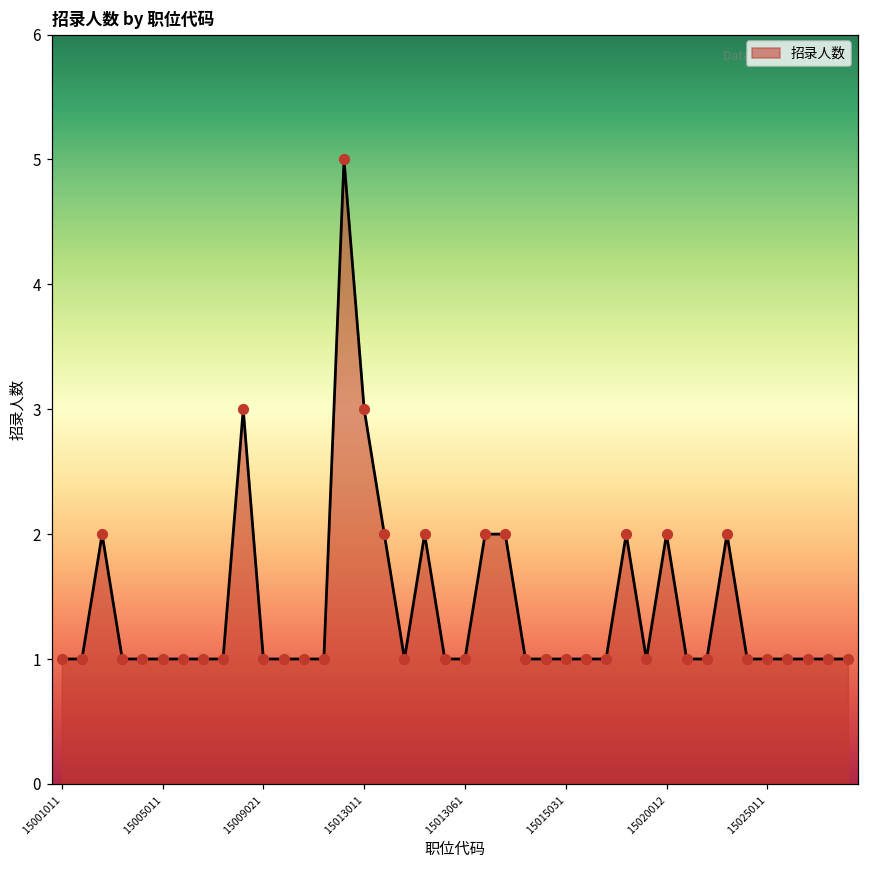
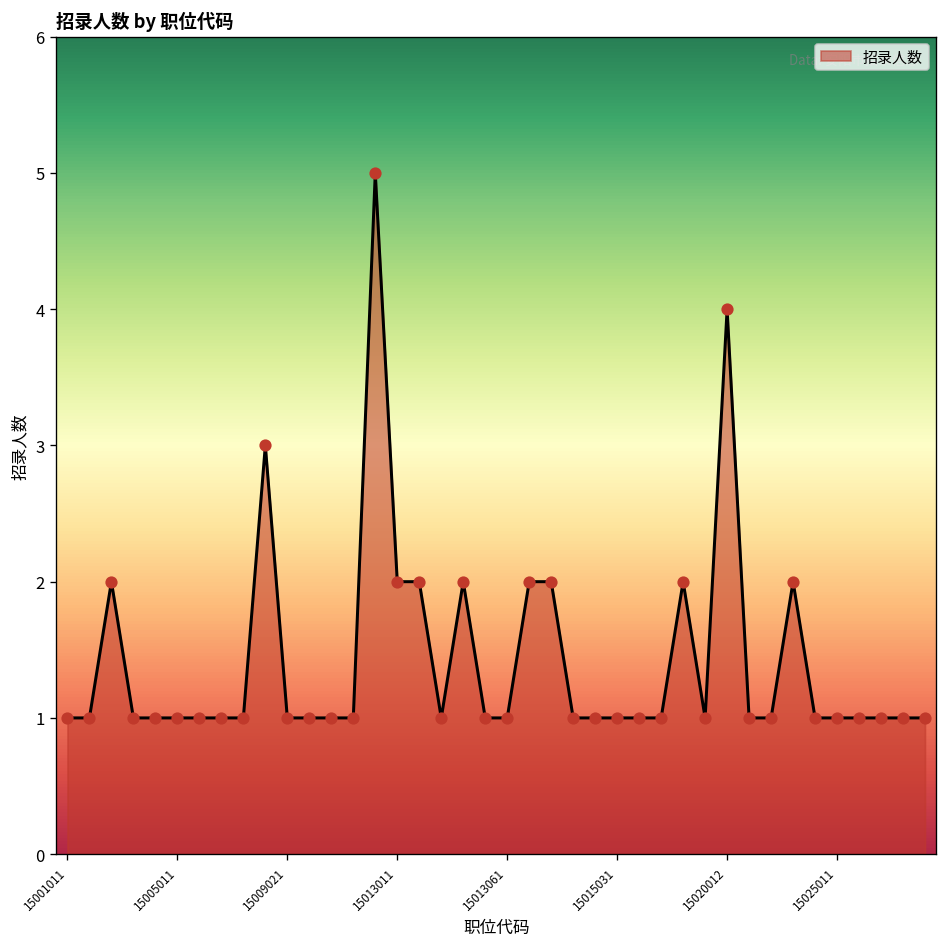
  {
    "15001011": 1,
    "15005011": 1,
    "15009021": 1,
-   "15013011": 3,
+   "15013011": 2,
    "15013061": 1,
    "15015031": 1,
-   "15020012": 2,
+   "15020012": 4,
    "15025011": 1
  }
